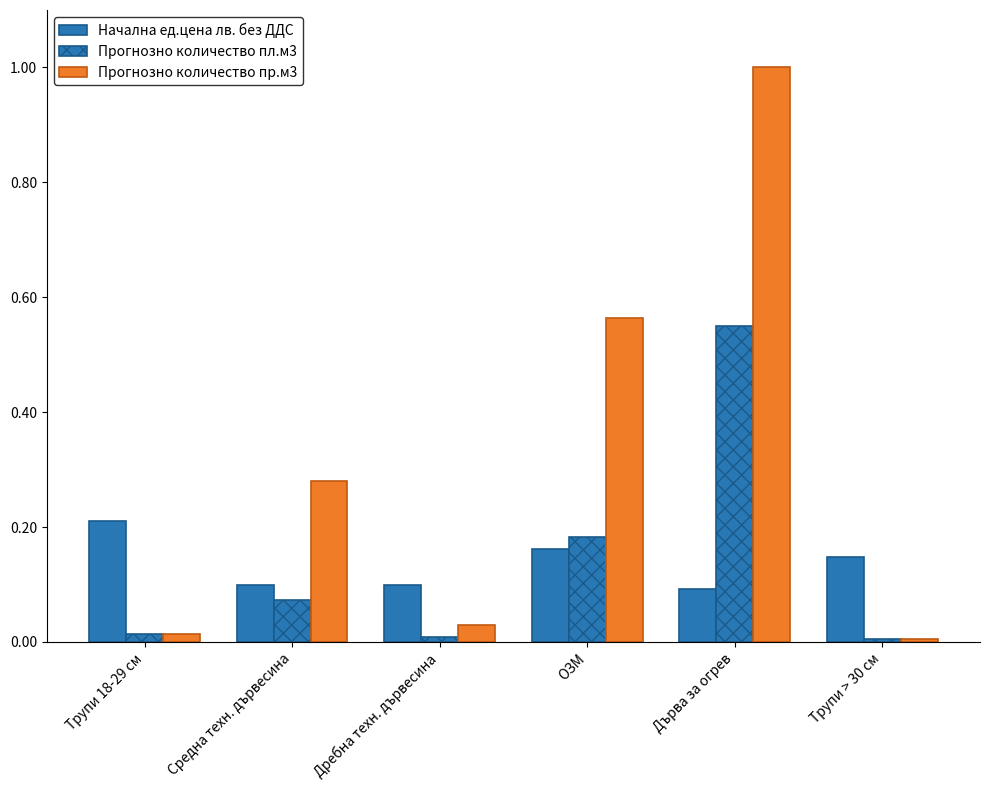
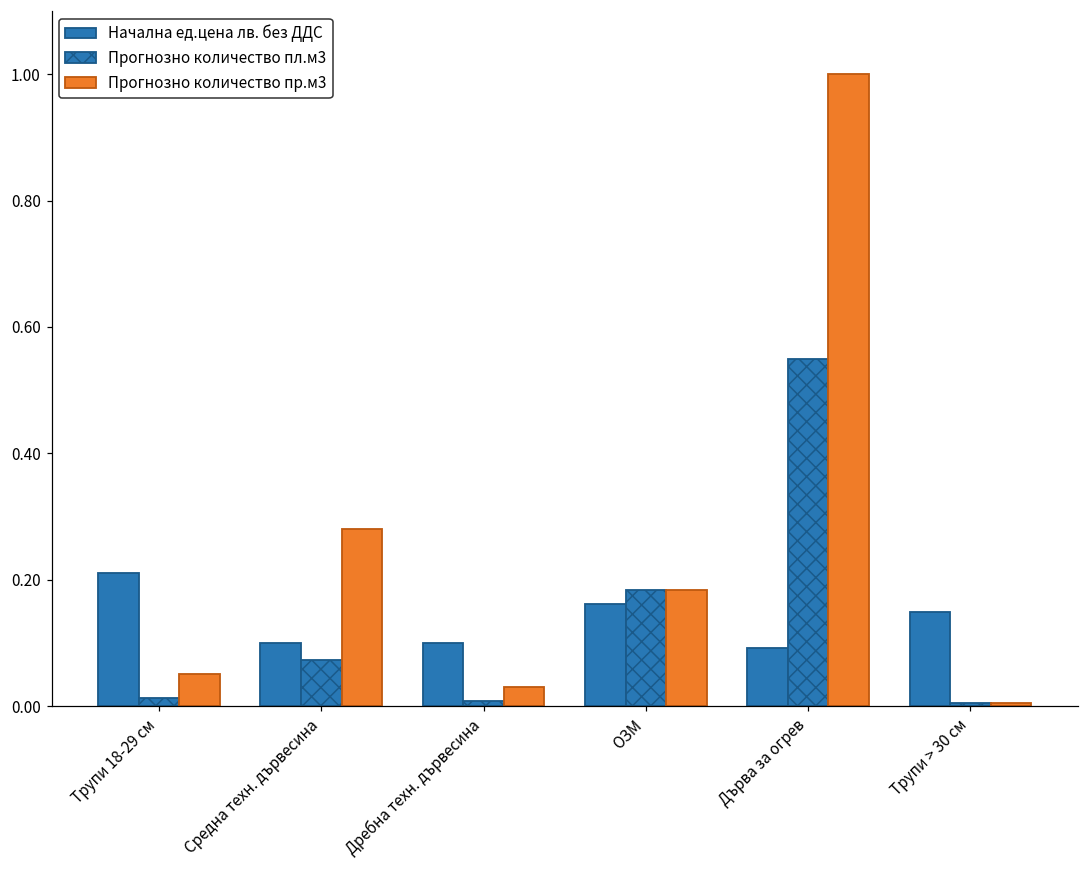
  {
    "Прогнозно количество пр.м3": {
-     "Трупи 18-29 см": 0.01,
+     "Трупи 18-29 см": 0.05,
      "Средна техн. дървесина": 0.28,
      "Дребна техн. дървесина": 0.03,
-     "ОЗМ": 0.56,
+     "ОЗМ": 0.18,
      "Дърва за огрев": 1.00,
      "Трупи > 30 см": 0.01
    }
  }
